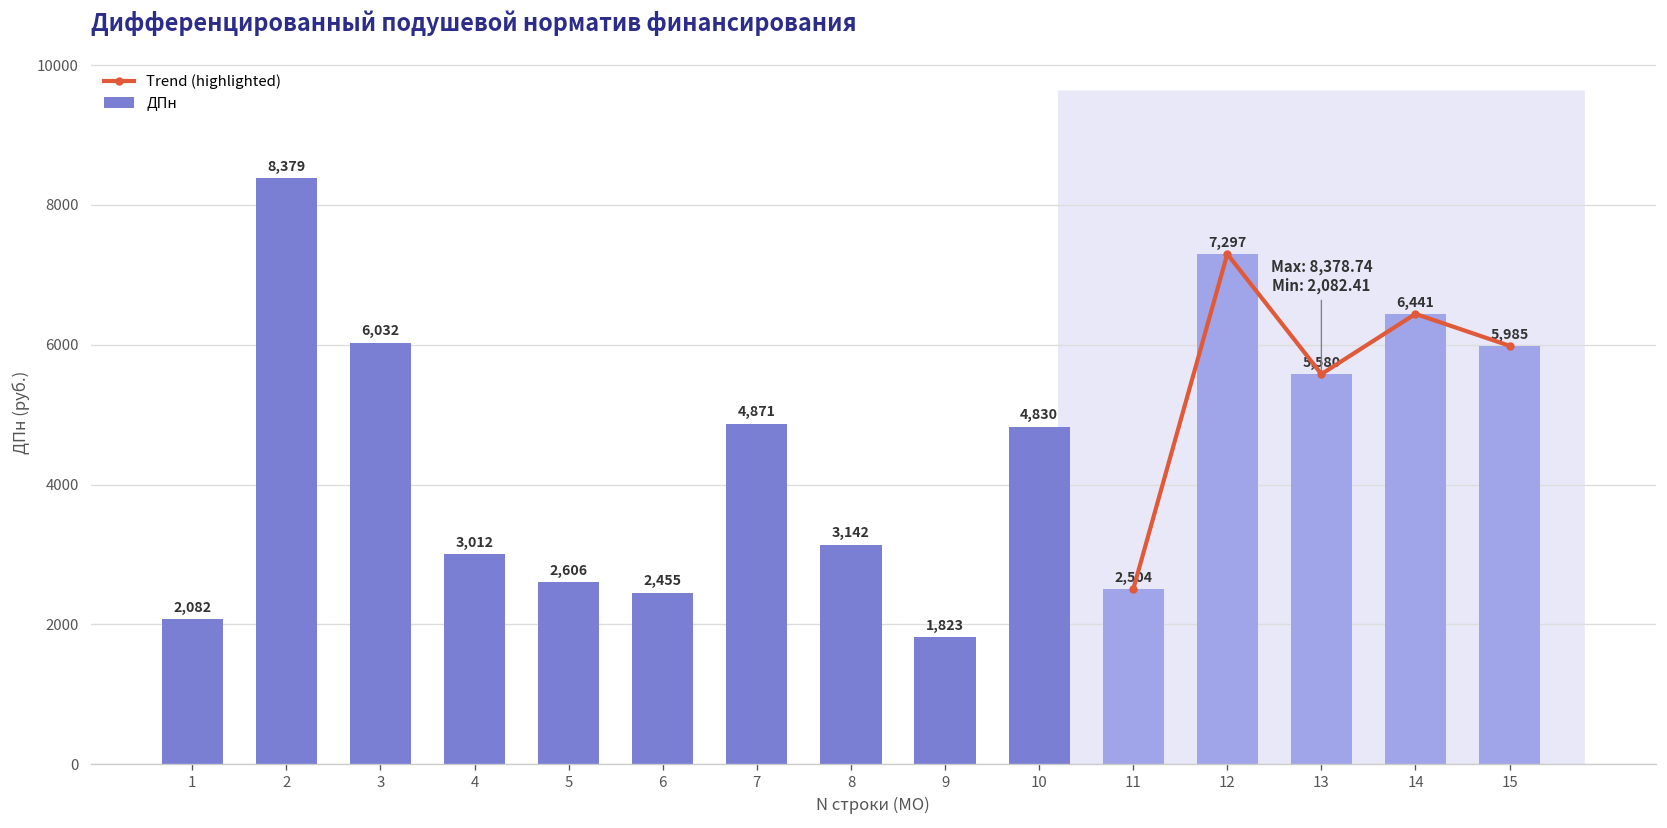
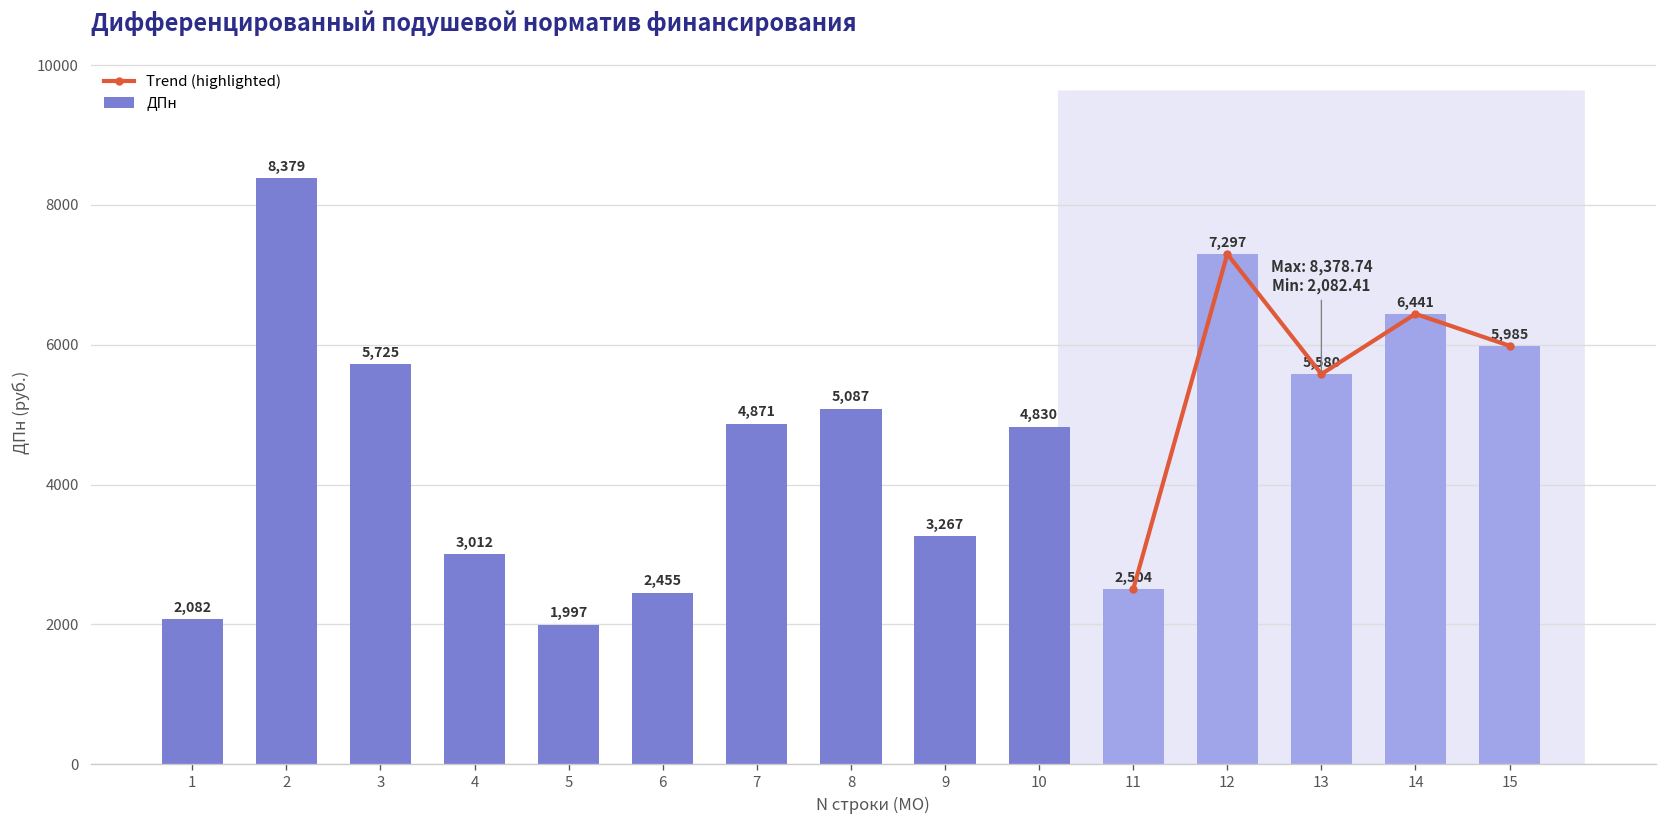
  {
    "ДПн": {
      "1": "2,082",
      "2": "8,379",
-     "3": "6,032",
+     "3": "5,725",
      "4": "3,012",
-     "5": "2,606",
+     "5": "1,997",
      "6": "2,455",
      "7": "4,871",
-     "8": "3,142",
-     "9": "1,823",
+     "8": "5,087",
+     "9": "3,267",
      "10": "4,830",
      "11": "2,504",
      "12": "7,297",
      "14": "6,441",
      "15": "5,985"
    },
    "Trend (highlighted)": {
      "11": "2,504",
      "12": "7,297",
      "14": "6,441",
      "15": "5,985"
    }
  }
